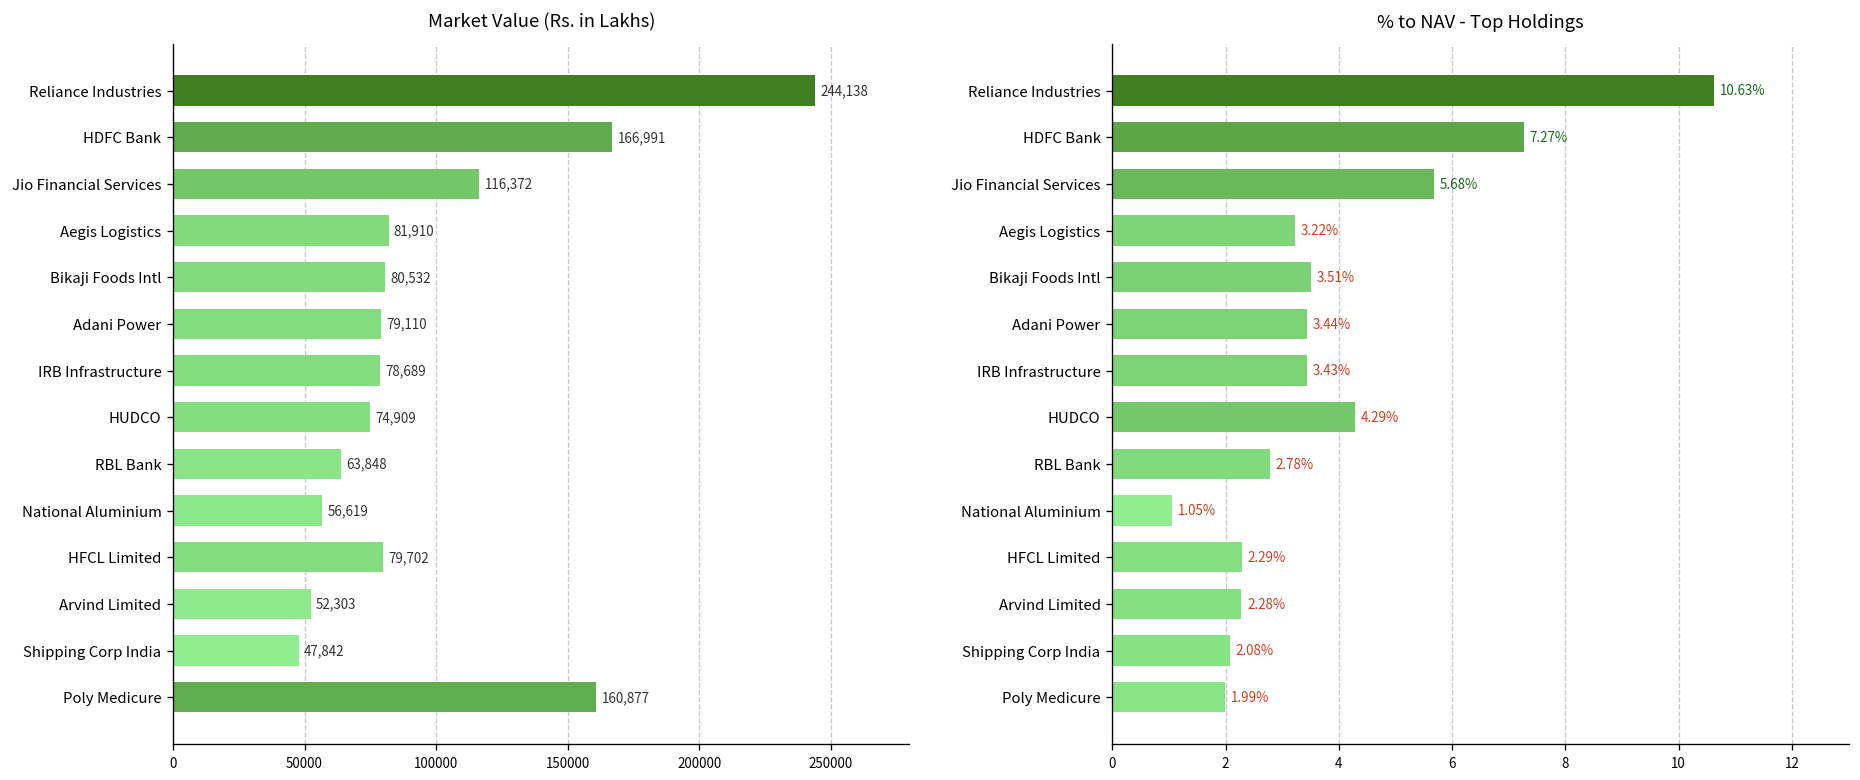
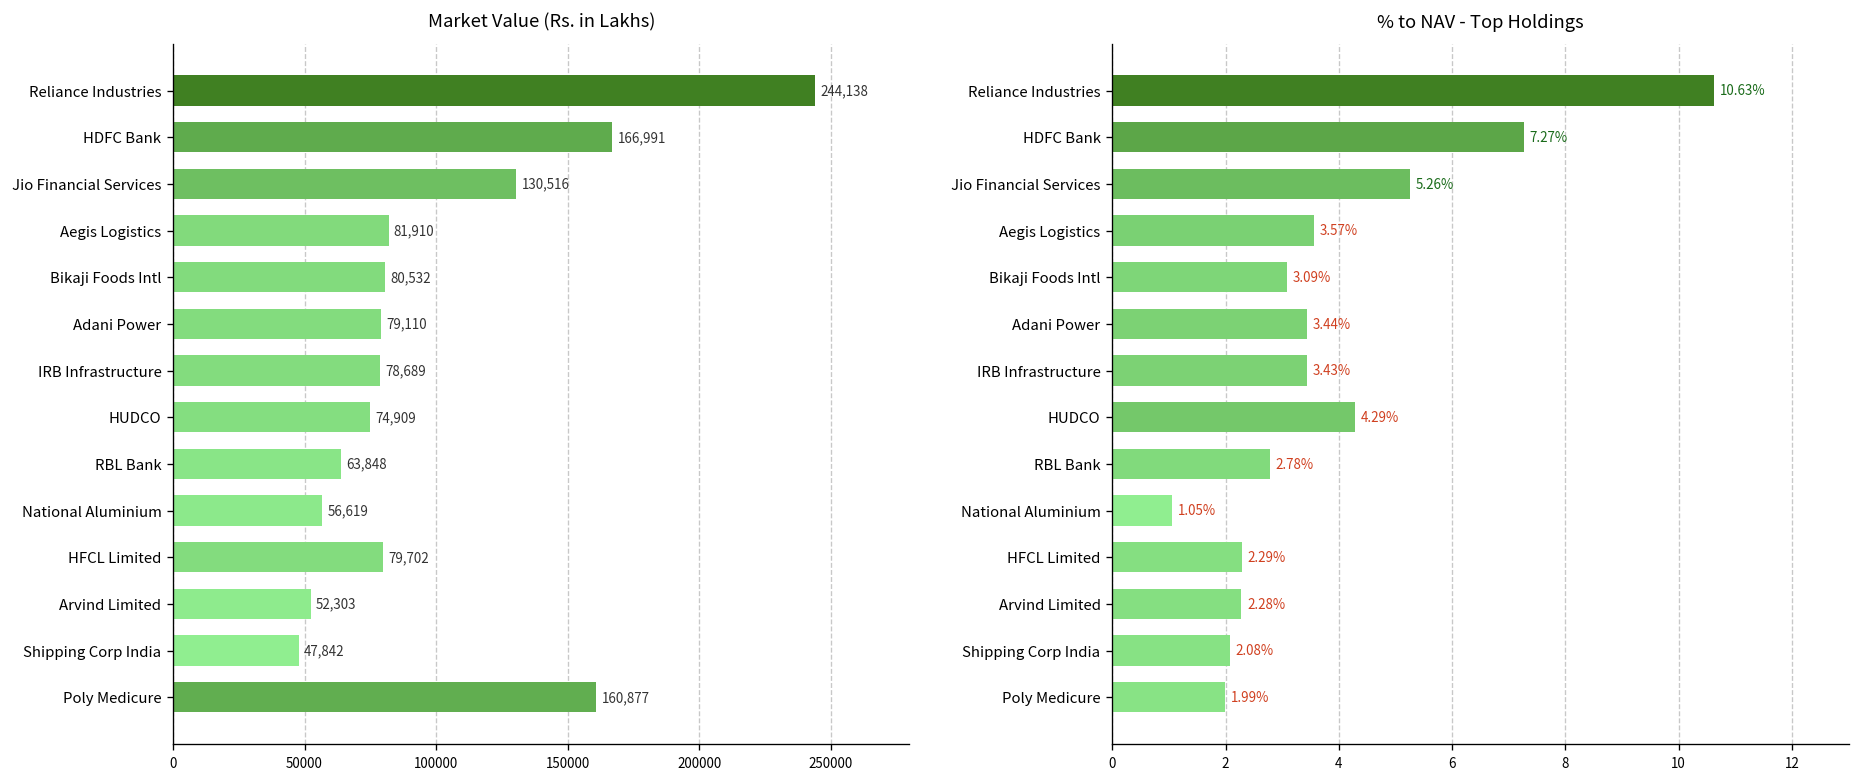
  {
    "Market Value (Rs. in Lakhs)": {
      "Reliance Industries": "244,138",
      "HDFC Bank": "166,991",
-     "Jio Financial Services": "116,372",
+     "Jio Financial Services": "130,516",
      "Aegis Logistics": "81,910",
      "Bikaji Foods Intl": "80,532",
      "Adani Power": "79,110",
      "IRB Infrastructure": "78,689",
      "HUDCO": "74,909",
      "RBL Bank": "63,848",
      "National Aluminium": "56,619",
      "HFCL Limited": "79,702",
      "Arvind Limited": "52,303",
      "Shipping Corp India": "47,842",
      "Poly Medicure": "160,877"
    },
    "% to NAV - Top Holdings": {
      "Reliance Industries": "10.63%",
      "HDFC Bank": "7.27%",
-     "Jio Financial Services": "5.68%",
-     "Aegis Logistics": "3.22%",
-     "Bikaji Foods Intl": "3.51%",
+     "Jio Financial Services": "5.26%",
+     "Aegis Logistics": "3.57%",
+     "Bikaji Foods Intl": "3.09%",
      "Adani Power": "3.44%",
      "IRB Infrastructure": "3.43%",
      "HUDCO": "4.29%",
      "RBL Bank": "2.78%",
      "National Aluminium": "1.05%",
      "HFCL Limited": "2.29%",
      "Arvind Limited": "2.28%",
      "Shipping Corp India": "2.08%",
      "Poly Medicure": "1.99%"
    }
  }
